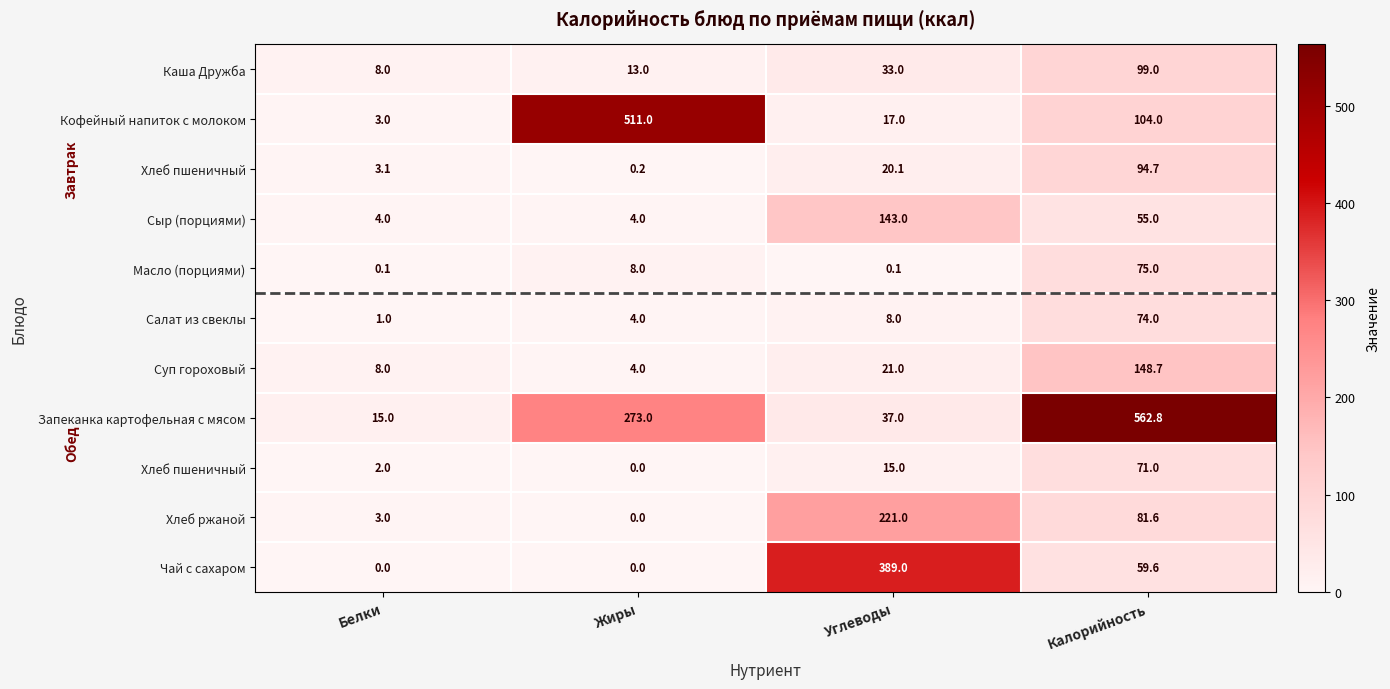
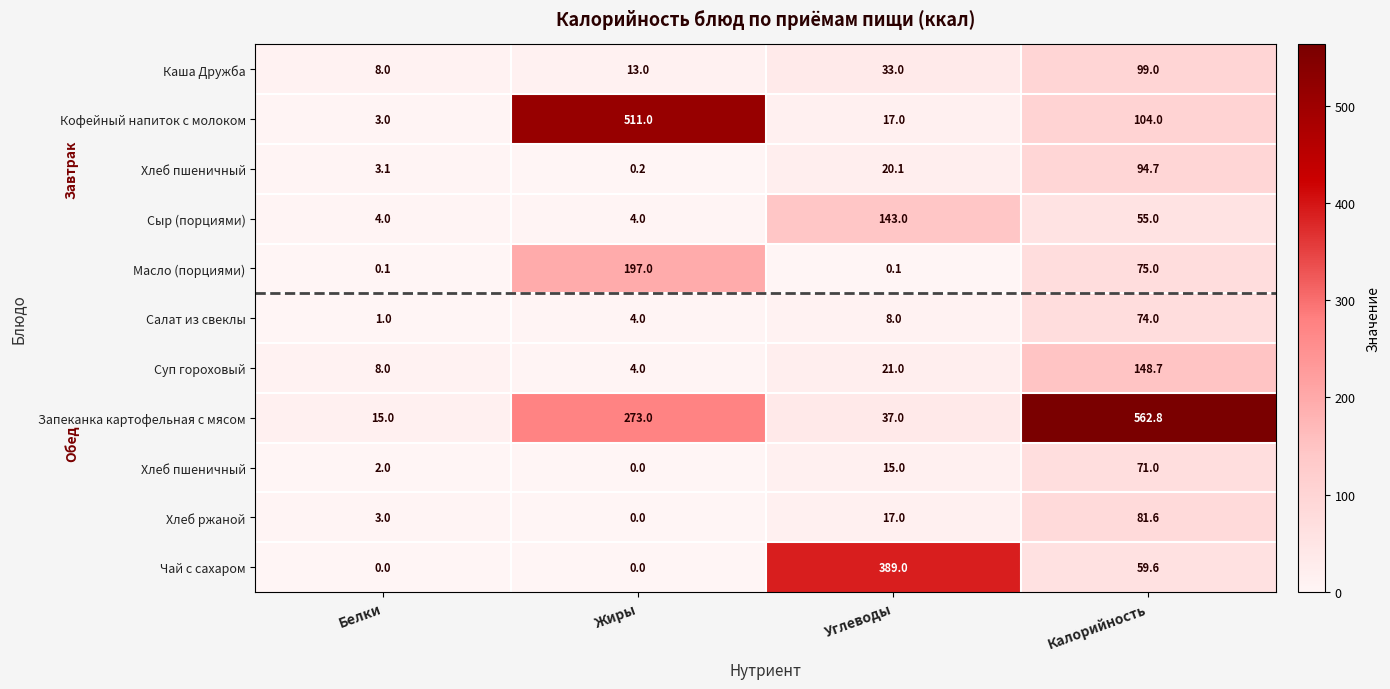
  {
    "Каша Дружба": {
      "Белки": 8.0,
      "Жиры": 13.0,
      "Углеводы": 33.0,
      "Калорийность": 99.0
    },
    "Кофейный напиток с молоком": {
      "Белки": 3.0,
      "Жиры": 511.0,
      "Углеводы": 17.0,
      "Калорийность": 104.0
    },
    "Сыр (порциями)": {
      "Белки": 4.0,
      "Жиры": 4.0,
      "Углеводы": 143.0,
      "Калорийность": 55.0
    },
    "Масло (порциями)": {
      "Белки": 0.1,
-     "Жиры": 8.0,
+     "Жиры": 197.0,
      "Углеводы": 0.1,
      "Калорийность": 75.0
    },
    "Салат из свеклы": {
      "Белки": 1.0,
      "Жиры": 4.0,
      "Углеводы": 8.0,
      "Калорийность": 74.0
    },
    "Суп гороховый": {
      "Белки": 8.0,
      "Жиры": 4.0,
      "Углеводы": 21.0,
      "Калорийность": 148.7
    },
    "Запеканка картофельная с мясом": {
      "Белки": 15.0,
      "Жиры": 273.0,
      "Углеводы": 37.0,
      "Калорийность": 562.8
    },
    "Хлеб ржаной": {
      "Белки": 3.0,
      "Жиры": 0.0,
-     "Углеводы": 221.0,
+     "Углеводы": 17.0,
      "Калорийность": 81.6
    },
    "Чай с сахаром": {
      "Белки": 0.0,
      "Жиры": 0.0,
      "Углеводы": 389.0,
      "Калорийность": 59.6
    }
  }
